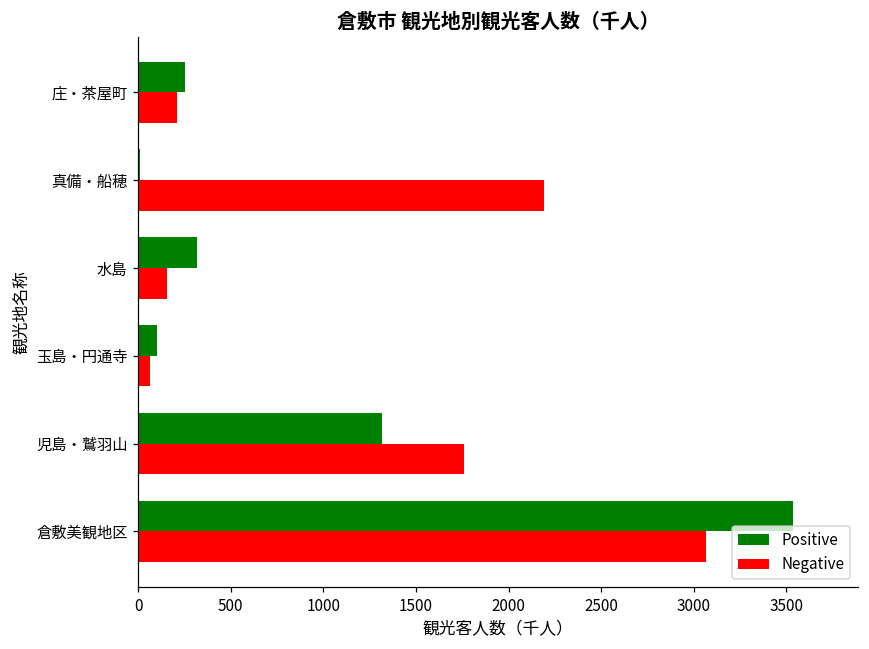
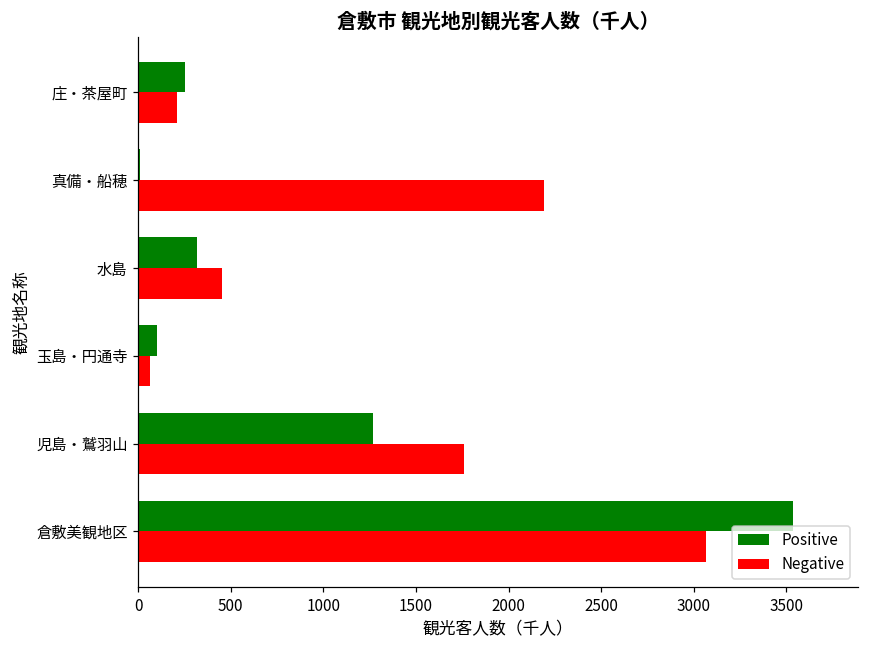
  {
    "Positive": {
      "庄・茶屋町": 250,
      "水島": 320,
      "玉島・円通寺": 100,
-     "児島・鷲羽山": 1320,
+     "児島・鷲羽山": 1270,
      "倉敷美観地区": 3530
    },
    "Negative": {
      "庄・茶屋町": 210,
      "真備・船穂": 2190,
-     "水島": 160,
+     "水島": 450,
      "玉島・円通寺": 60,
      "児島・鷲羽山": 1760,
      "倉敷美観地区": 3070
    }
  }
